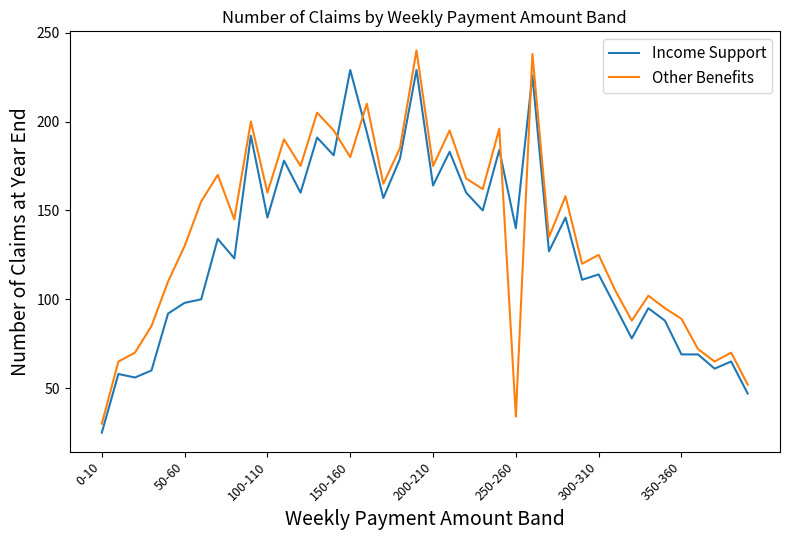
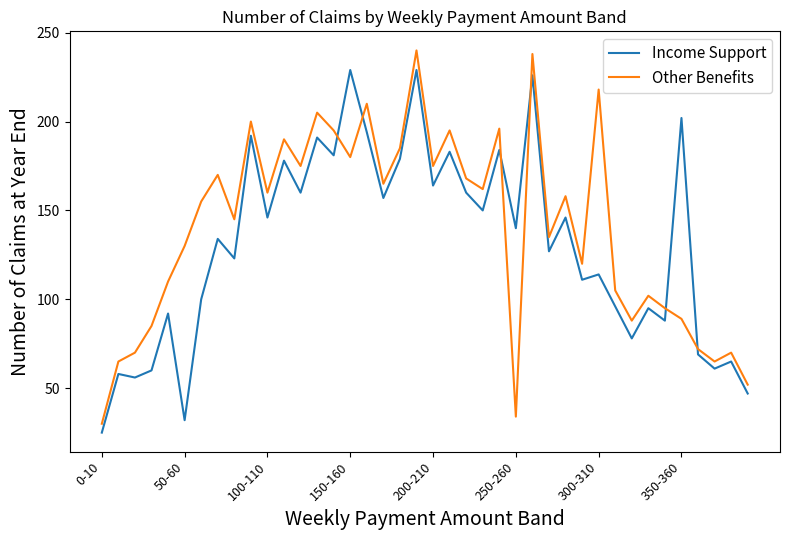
  {
    "Income Support": {
      "0-10": 25,
-     "50-60": 98,
+     "50-60": 32,
      "100-110": 146,
      "150-160": 229,
      "200-210": 164,
      "250-260": 140,
      "300-310": 114,
-     "350-360": 69
+     "350-360": 202
    },
    "Other Benefits": {
      "0-10": 30,
      "50-60": 130,
      "100-110": 160,
      "150-160": 180,
      "200-210": 175,
      "250-260": 34,
-     "300-310": 125,
+     "300-310": 218,
      "350-360": 89
    }
  }
